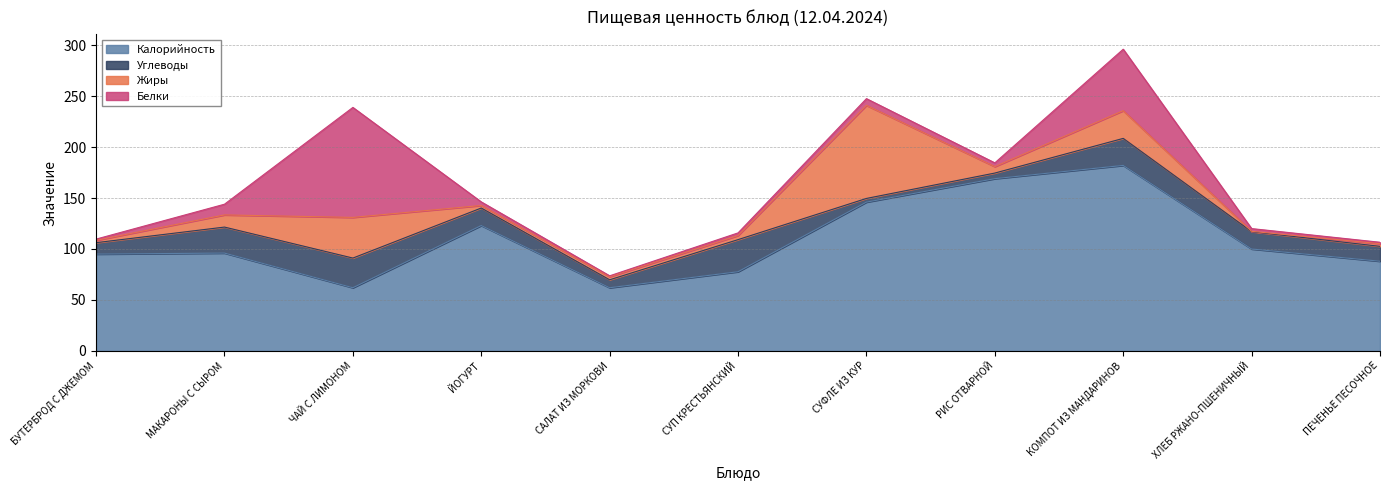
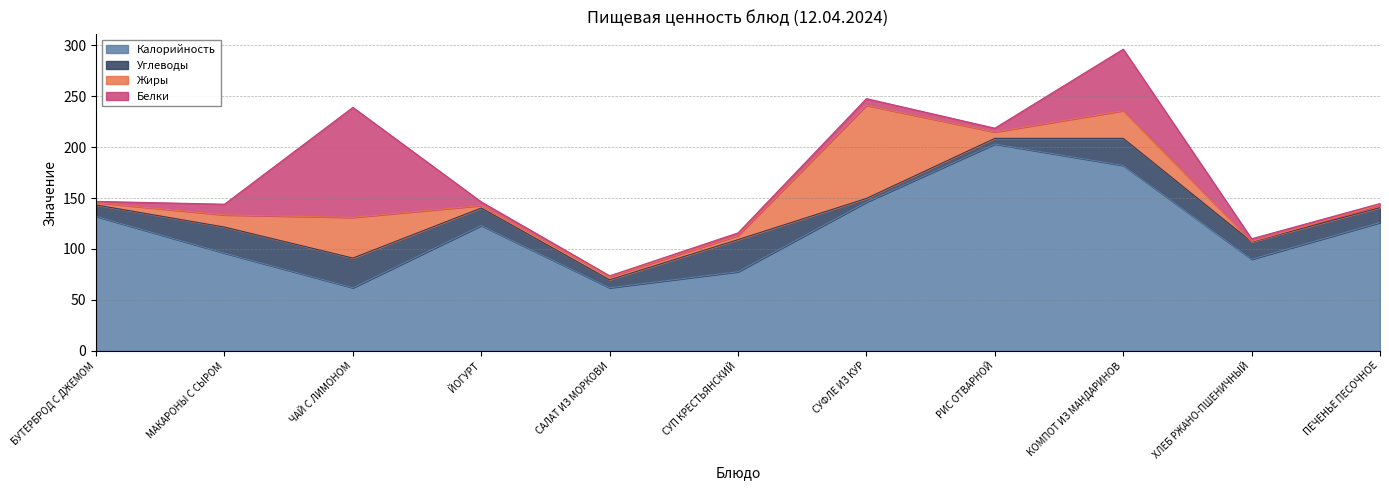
  {
    "Калорийность": {
-     "БУТЕРБРОД С ДЖЕМОМ": 95,
+     "БУТЕРБРОД С ДЖЕМОМ": 132,
      "МАКАРОНЫ С СЫРОМ": 96,
      "ЧАЙ С ЛИМОНОМ": 62,
      "ЙОГУРТ": 123,
      "САЛАТ ИЗ МОРКОВИ": 62,
      "СУП КРЕСТЬЯНСКИЙ": 78,
      "СУФЛЕ ИЗ КУР": 146,
-     "РИС ОТВАРНОЙ": 169,
+     "РИС ОТВАРНОЙ": 203,
      "КОМПОТ ИЗ МАНДАРИНОВ": 182,
-     "ХЛЕБ РЖАНО-ПШЕНИЧНЫЙ": 100,
-     "ПЕЧЕНЬЕ ПЕСОЧНОЕ": 88
+     "ХЛЕБ РЖАНО-ПШЕНИЧНЫЙ": 90,
+     "ПЕЧЕНЬЕ ПЕСОЧНОЕ": 126
    },
    "Углеводы": {
      "МАКАРОНЫ С СЫРОМ": 26,
      "ЧАЙ С ЛИМОНОМ": 29,
      "САЛАТ ИЗ МОРКОВИ": 8,
      "СУП КРЕСТЬЯНСКИЙ": 32,
      "СУФЛЕ ИЗ КУР": 4,
      "РИС ОТВАРНОЙ": 6,
      "КОМПОТ ИЗ МАНДАРИНОВ": 27,
      "ПЕЧЕНЬЕ ПЕСОЧНОЕ": 15
    },
    "Жиры": {
      "МАКАРОНЫ С СЫРОМ": 12,
      "ЧАЙ С ЛИМОНОМ": 40,
      "СУП КРЕСТЬЯНСКИЙ": 4,
      "СУФЛЕ ИЗ КУР": 91,
      "РИС ОТВАРНОЙ": 6,
      "КОМПОТ ИЗ МАНДАРИНОВ": 27
    },
    "Белки": {
      "МАКАРОНЫ С СЫРОМ": 11,
      "ЧАЙ С ЛИМОНОМ": 108,
      "ЙОГУРТ": 4,
      "СУП КРЕСТЬЯНСКИЙ": 3,
      "СУФЛЕ ИЗ КУР": 7,
      "РИС ОТВАРНОЙ": 4,
      "КОМПОТ ИЗ МАНДАРИНОВ": 60,
      "ХЛЕБ РЖАНО-ПШЕНИЧНЫЙ": 3
    }
  }
